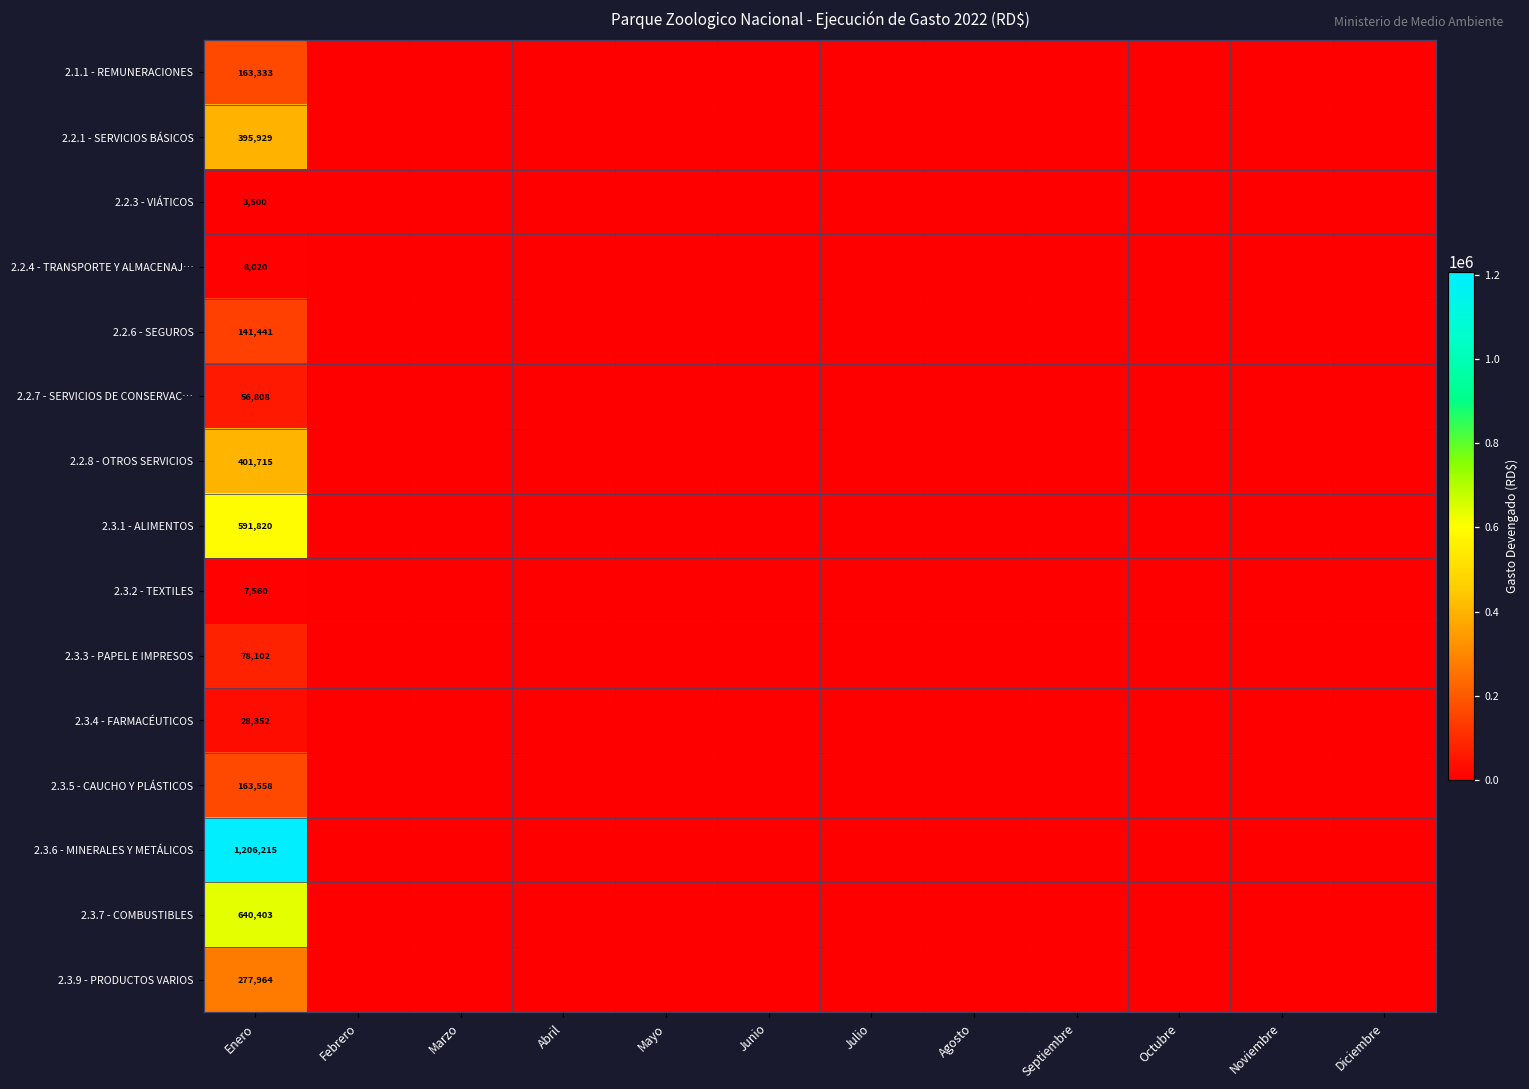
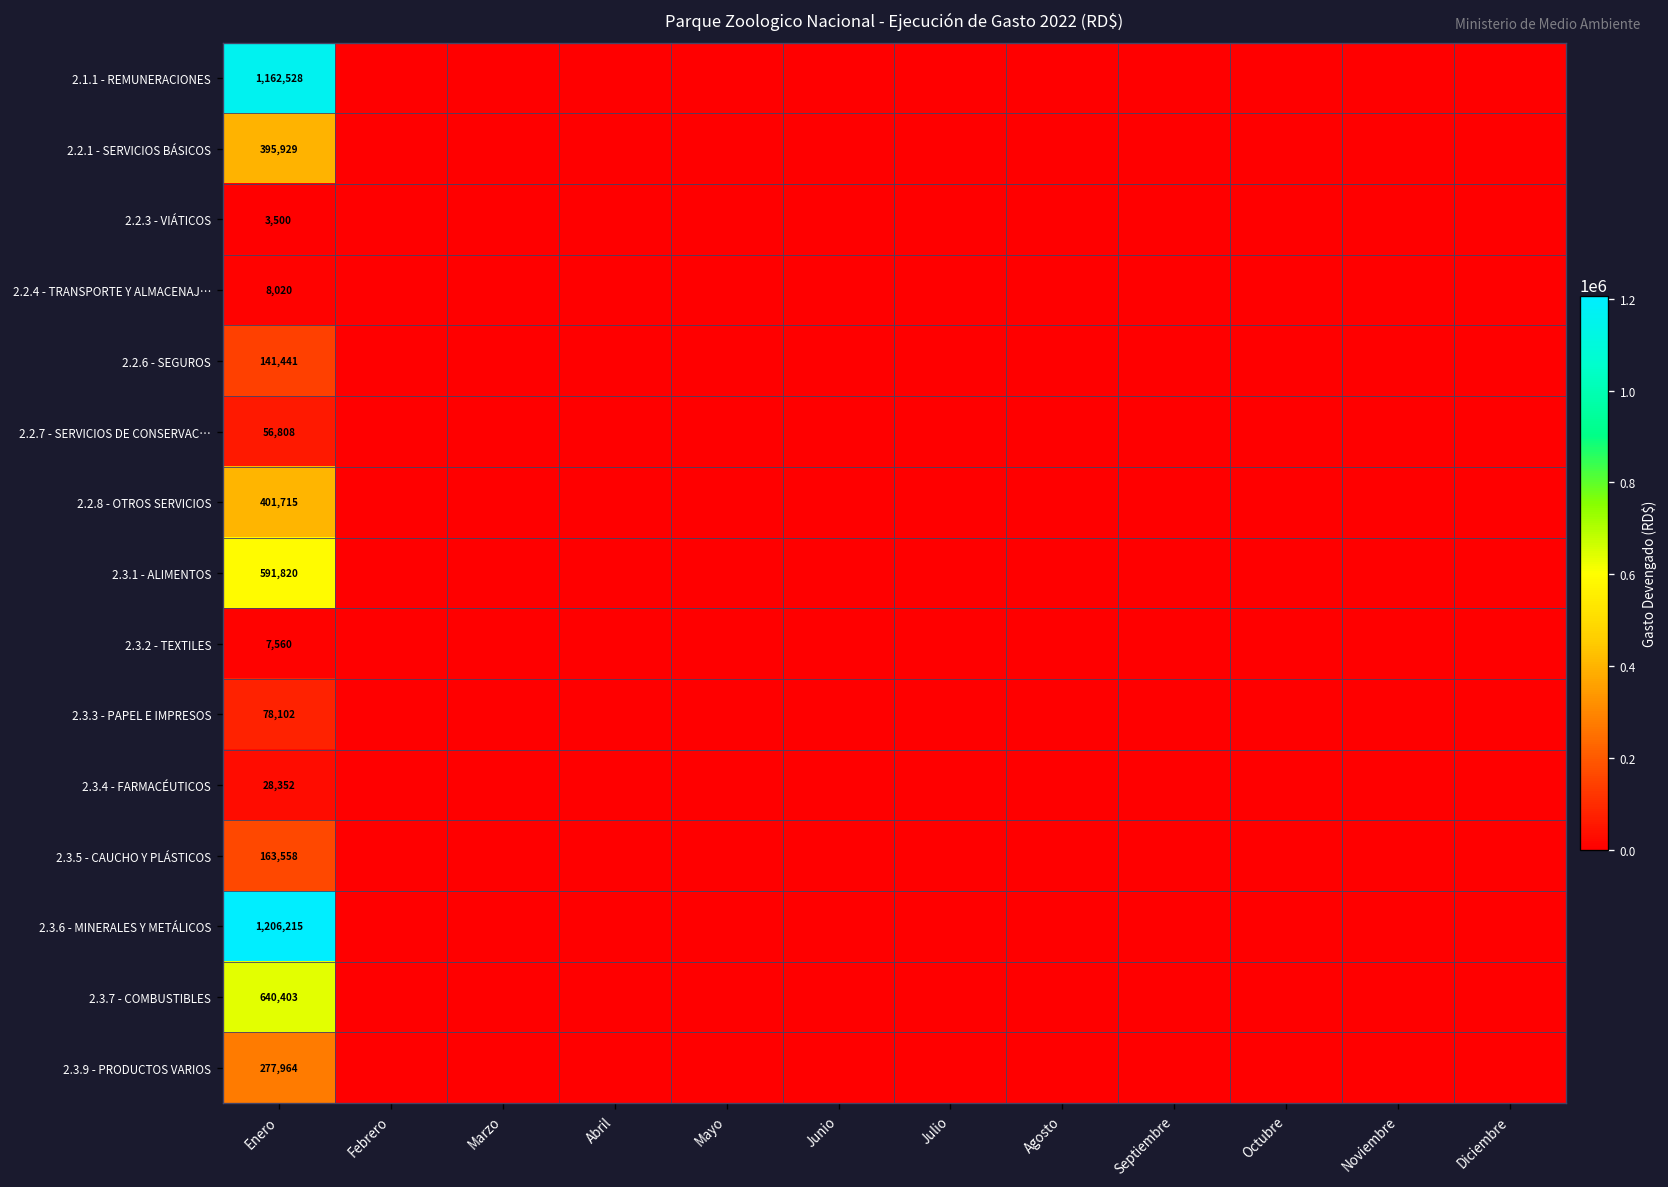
  {
    "2.1.1 - REMUNERACIONES": {
-     "Enero": "163,333"
+     "Enero": "1,162,528"
    },
    "2.2.1 - SERVICIOS BÁSICOS": {
      "Enero": "395,929"
    },
    "2.2.3 - VIÁTICOS": {
      "Enero": "3,500"
    },
    "2.2.4 - TRANSPORTE Y ALMACENAJ…": {
      "Enero": "8,020"
    },
    "2.2.6 - SEGUROS": {
      "Enero": "141,441"
    },
    "2.2.7 - SERVICIOS DE CONSERVAC…": {
      "Enero": "56,808"
    },
    "2.2.8 - OTROS SERVICIOS": {
      "Enero": "401,715"
    },
    "2.3.1 - ALIMENTOS": {
      "Enero": "591,820"
    },
    "2.3.2 - TEXTILES": {
      "Enero": "7,560"
    },
    "2.3.3 - PAPEL E IMPRESOS": {
      "Enero": "78,102"
    },
    "2.3.4 - FARMACÉUTICOS": {
      "Enero": "28,352"
    },
    "2.3.5 - CAUCHO Y PLÁSTICOS": {
      "Enero": "163,558"
    },
    "2.3.6 - MINERALES Y METÁLICOS": {
      "Enero": "1,206,215"
    },
    "2.3.7 - COMBUSTIBLES": {
      "Enero": "640,403"
    },
    "2.3.9 - PRODUCTOS VARIOS": {
      "Enero": "277,964"
    }
  }
